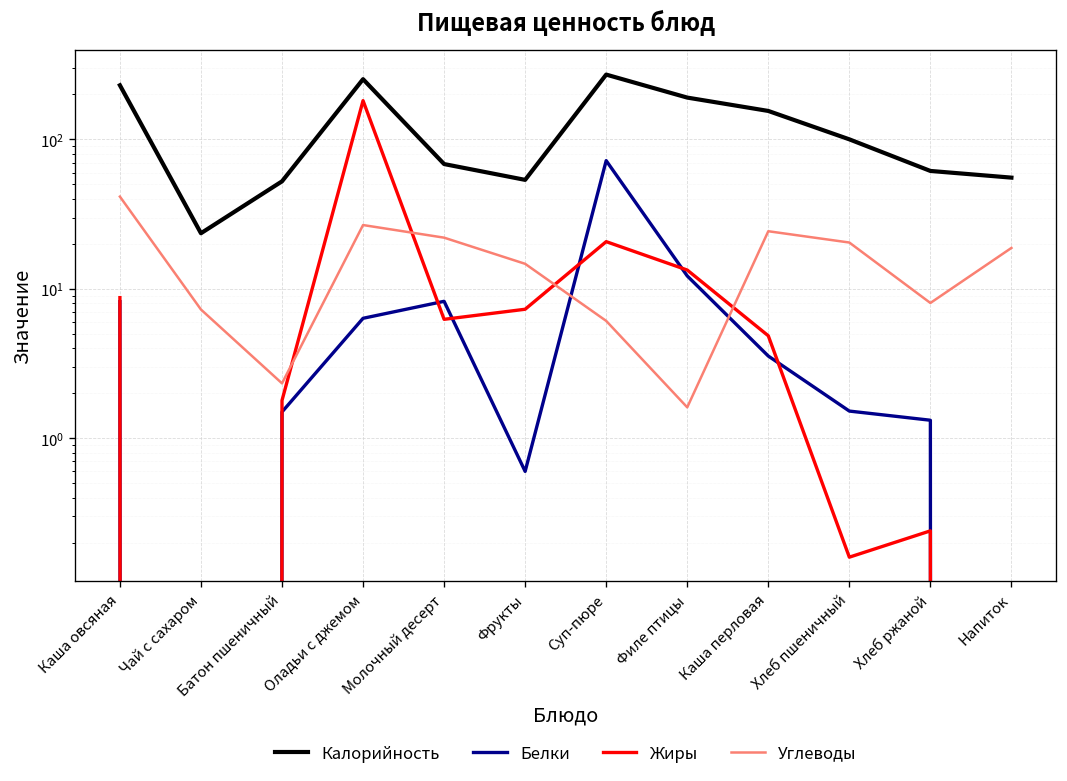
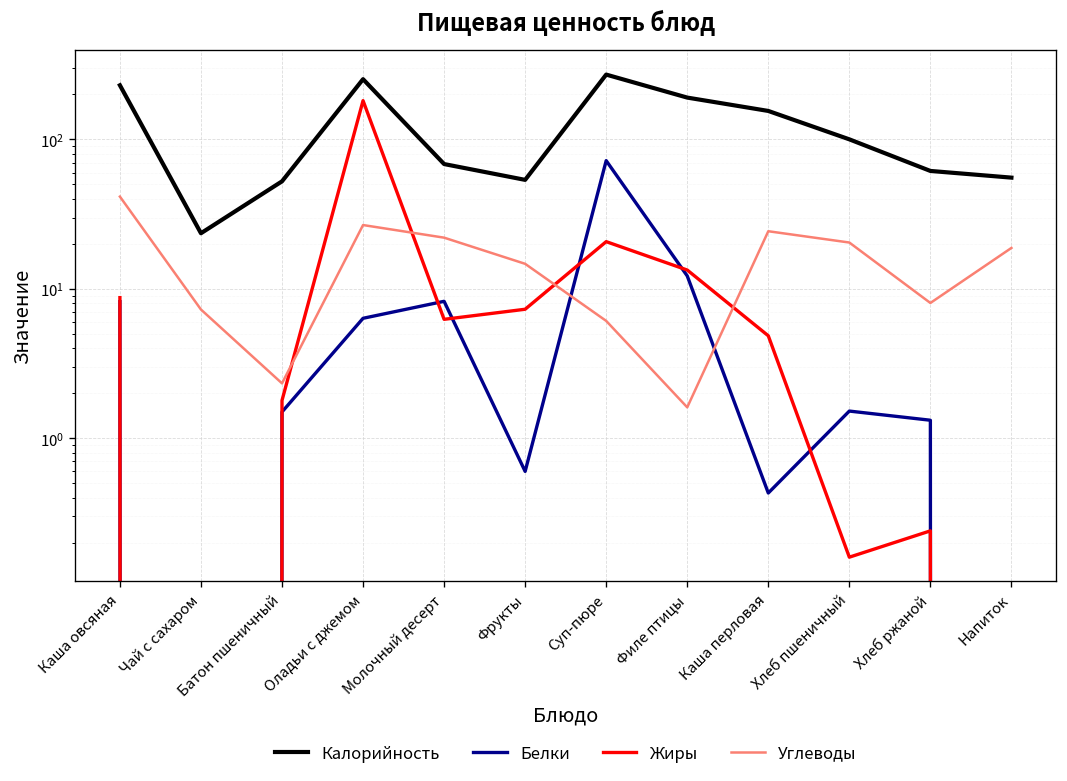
  {
    "Калорийность": {
      "Каша овсяная": 230,
      "Чай с сахаром": 24,
      "Батон пшеничный": 52,
      "Оладьи с джемом": 250,
      "Молочный десерт": 70,
      "Фрукты": 54,
      "Суп-пюре": 270,
      "Филе птицы": 190,
      "Каша перловая": 160,
      "Хлеб пшеничный": 100,
      "Хлеб ржаной": 60,
      "Напиток": 60
    },
    "Белки": {
      "Каша овсяная": 8,
      "Батон пшеничный": 1.5,
      "Оладьи с джемом": 6,
      "Молочный десерт": 8,
      "Фрукты": 0.6,
      "Суп-пюре": 70,
      "Филе птицы": 12,
-     "Каша перловая": 3.6,
+     "Каша перловая": 0.43,
      "Хлеб пшеничный": 1.5,
      "Хлеб ржаной": 1.3
    },
    "Жиры": {
      "Каша овсяная": 9,
      "Батон пшеничный": 1.8,
      "Оладьи с джемом": 180,
      "Молочный десерт": 6,
      "Фрукты": 7,
      "Суп-пюре": 21,
      "Филе птицы": 13,
      "Каша перловая": 4.9,
      "Хлеб пшеничный": 0.16,
      "Хлеб ржаной": 0.24
    },
    "Углеводы": {
      "Каша овсяная": 41,
      "Чай с сахаром": 7,
      "Батон пшеничный": 2.3,
      "Оладьи с джемом": 27,
      "Молочный десерт": 22,
      "Фрукты": 15,
      "Суп-пюре": 6,
      "Филе птицы": 1.6,
      "Каша перловая": 24,
      "Хлеб пшеничный": 20,
      "Хлеб ржаной": 8,
      "Напиток": 19
    }
  }
